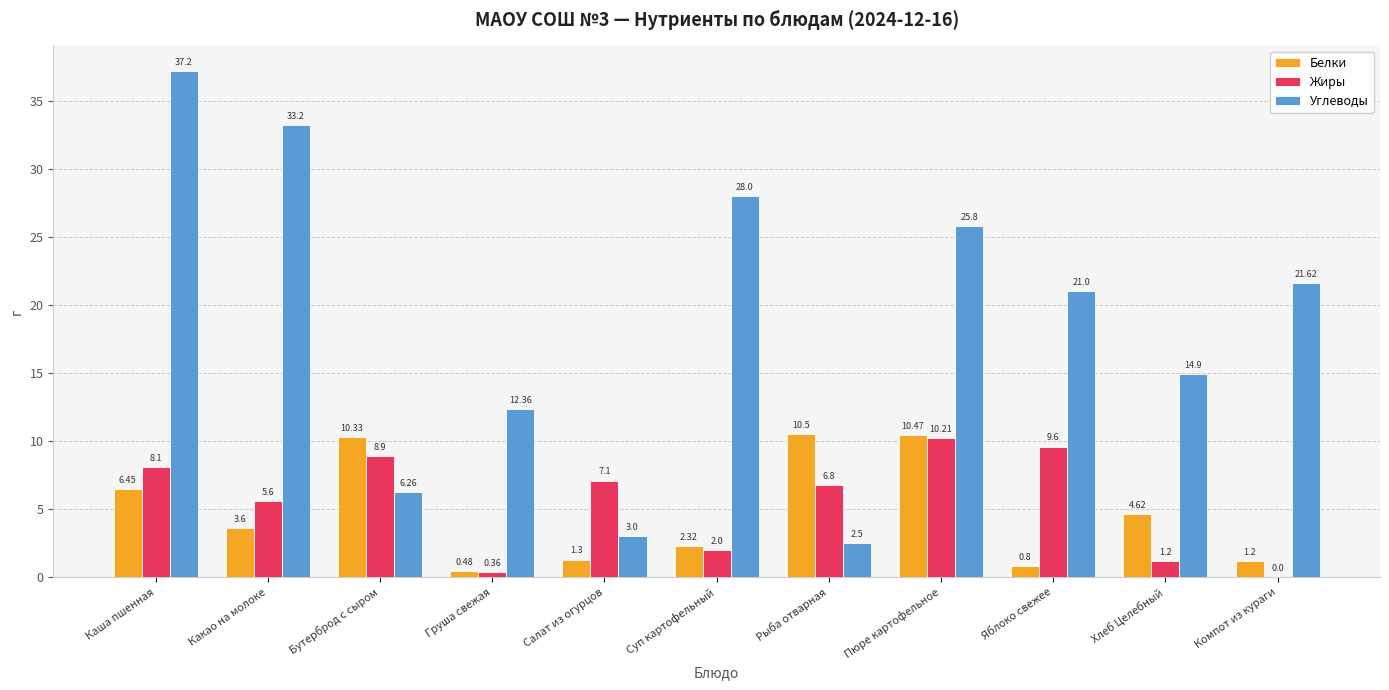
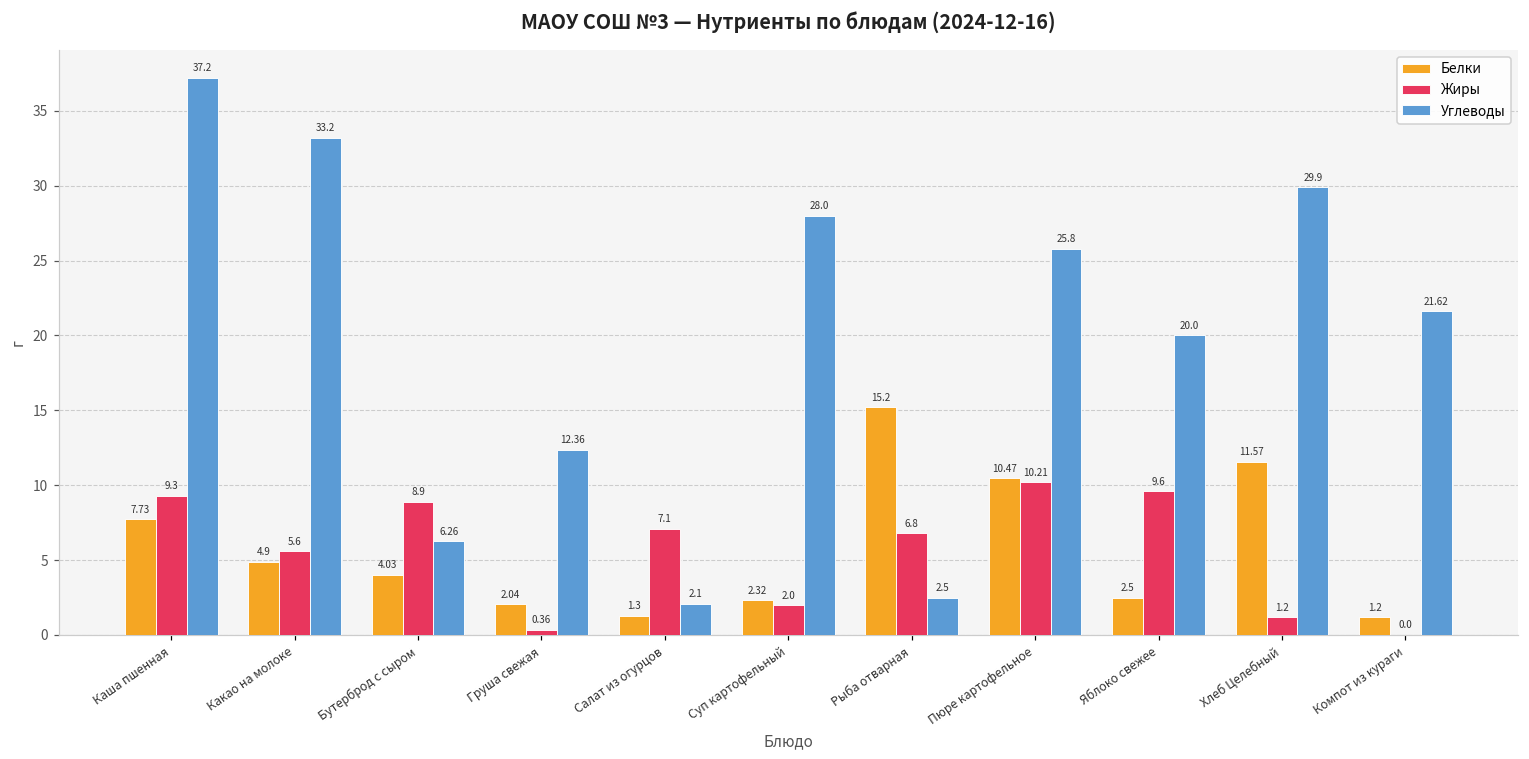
  {
    "Белки": {
-     "Каша пшенная": 6.45,
-     "Какао на молоке": 3.6,
-     "Бутерброд с сыром": 10.33,
-     "Груша свежая": 0.48,
+     "Каша пшенная": 7.73,
+     "Какао на молоке": 4.9,
+     "Бутерброд с сыром": 4.03,
+     "Груша свежая": 2.04,
      "Салат из огурцов": 1.3,
      "Суп картофельный": 2.32,
-     "Рыба отварная": 10.5,
+     "Рыба отварная": 15.2,
      "Пюре картофельное": 10.47,
-     "Яблоко свежее": 0.8,
-     "Хлеб Целебный": 4.62,
+     "Яблоко свежее": 2.5,
+     "Хлеб Целебный": 11.57,
      "Компот из кураги": 1.2
    },
    "Жиры": {
-     "Каша пшенная": 8.1,
+     "Каша пшенная": 9.3,
      "Какао на молоке": 5.6,
      "Бутерброд с сыром": 8.9,
      "Груша свежая": 0.36,
      "Салат из огурцов": 7.1,
      "Суп картофельный": 2.0,
      "Рыба отварная": 6.8,
      "Пюре картофельное": 10.21,
      "Яблоко свежее": 9.6,
      "Хлеб Целебный": 1.2,
      "Компот из кураги": 0.0
    },
    "Углеводы": {
      "Каша пшенная": 37.2,
      "Какао на молоке": 33.2,
      "Бутерброд с сыром": 6.26,
      "Груша свежая": 12.36,
-     "Салат из огурцов": 3.0,
+     "Салат из огурцов": 2.1,
      "Суп картофельный": 28.0,
      "Рыба отварная": 2.5,
      "Пюре картофельное": 25.8,
-     "Яблоко свежее": 21.0,
-     "Хлеб Целебный": 14.9,
+     "Яблоко свежее": 20.0,
+     "Хлеб Целебный": 29.9,
      "Компот из кураги": 21.62
    }
  }
